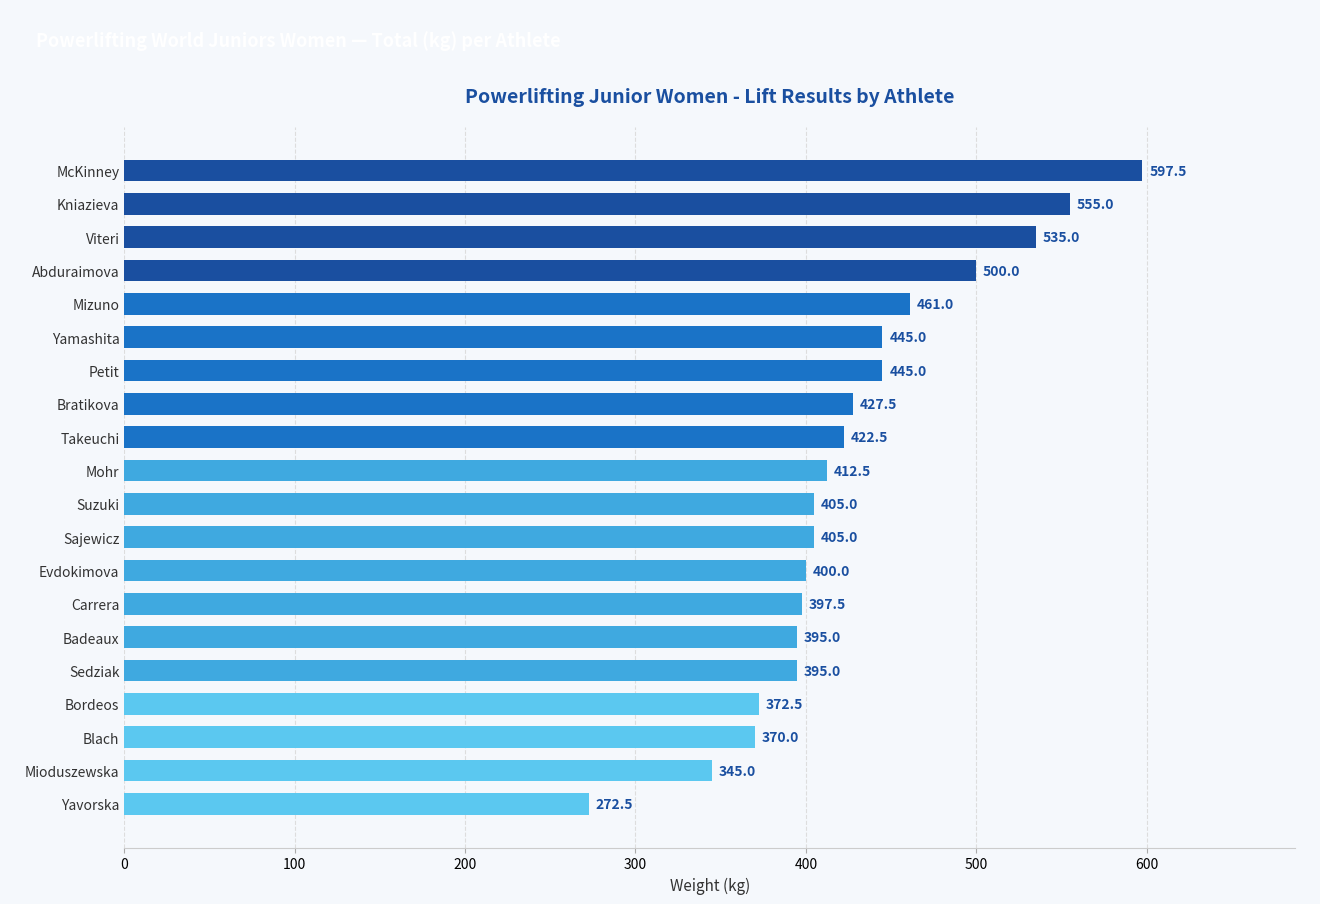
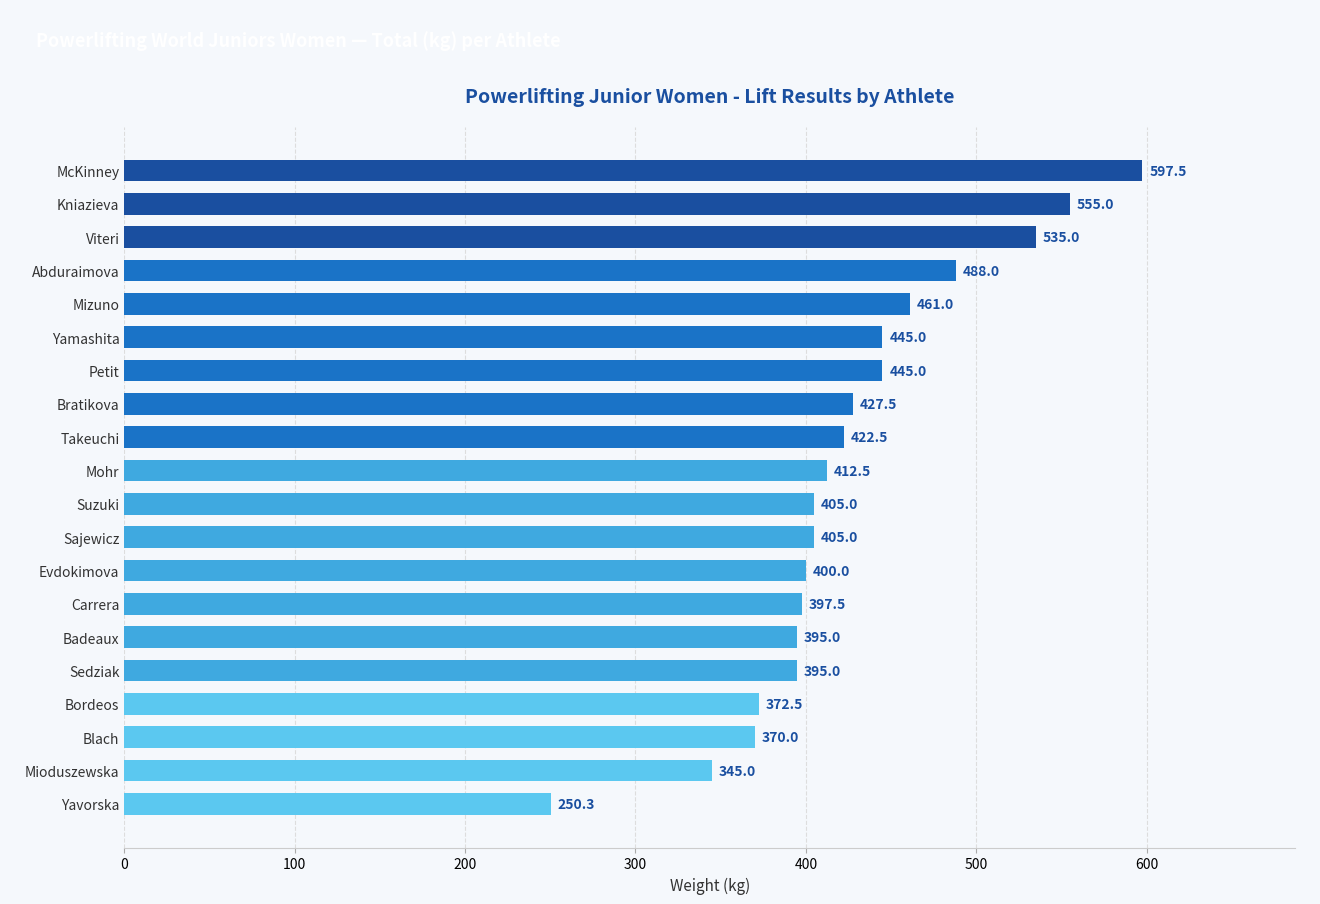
  {
    "McKinney": 597.5,
    "Kniazieva": 555.0,
    "Viteri": 535.0,
-   "Abduraimova": 500.0,
+   "Abduraimova": 488.0,
    "Mizuno": 461.0,
    "Yamashita": 445.0,
    "Petit": 445.0,
    "Bratikova": 427.5,
    "Takeuchi": 422.5,
    "Mohr": 412.5,
    "Suzuki": 405.0,
    "Sajewicz": 405.0,
    "Evdokimova": 400.0,
    "Carrera": 397.5,
    "Badeaux": 395.0,
    "Sedziak": 395.0,
    "Bordeos": 372.5,
    "Blach": 370.0,
    "Mioduszewska": 345.0,
-   "Yavorska": 272.5
+   "Yavorska": 250.3
  }
